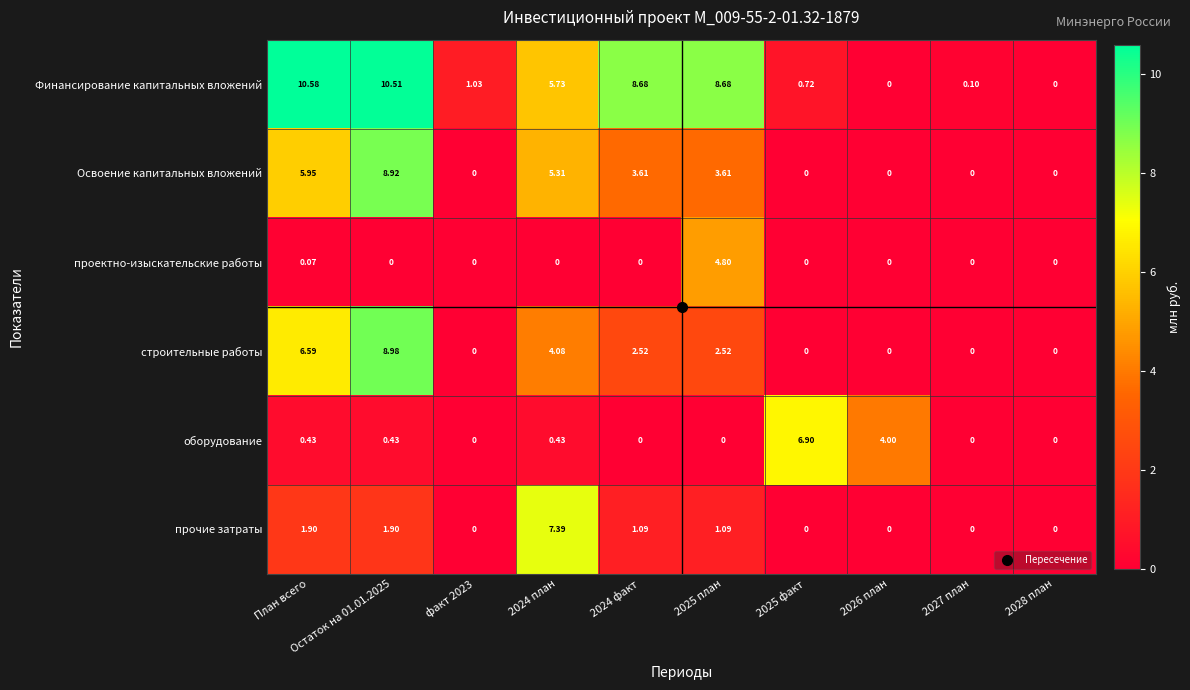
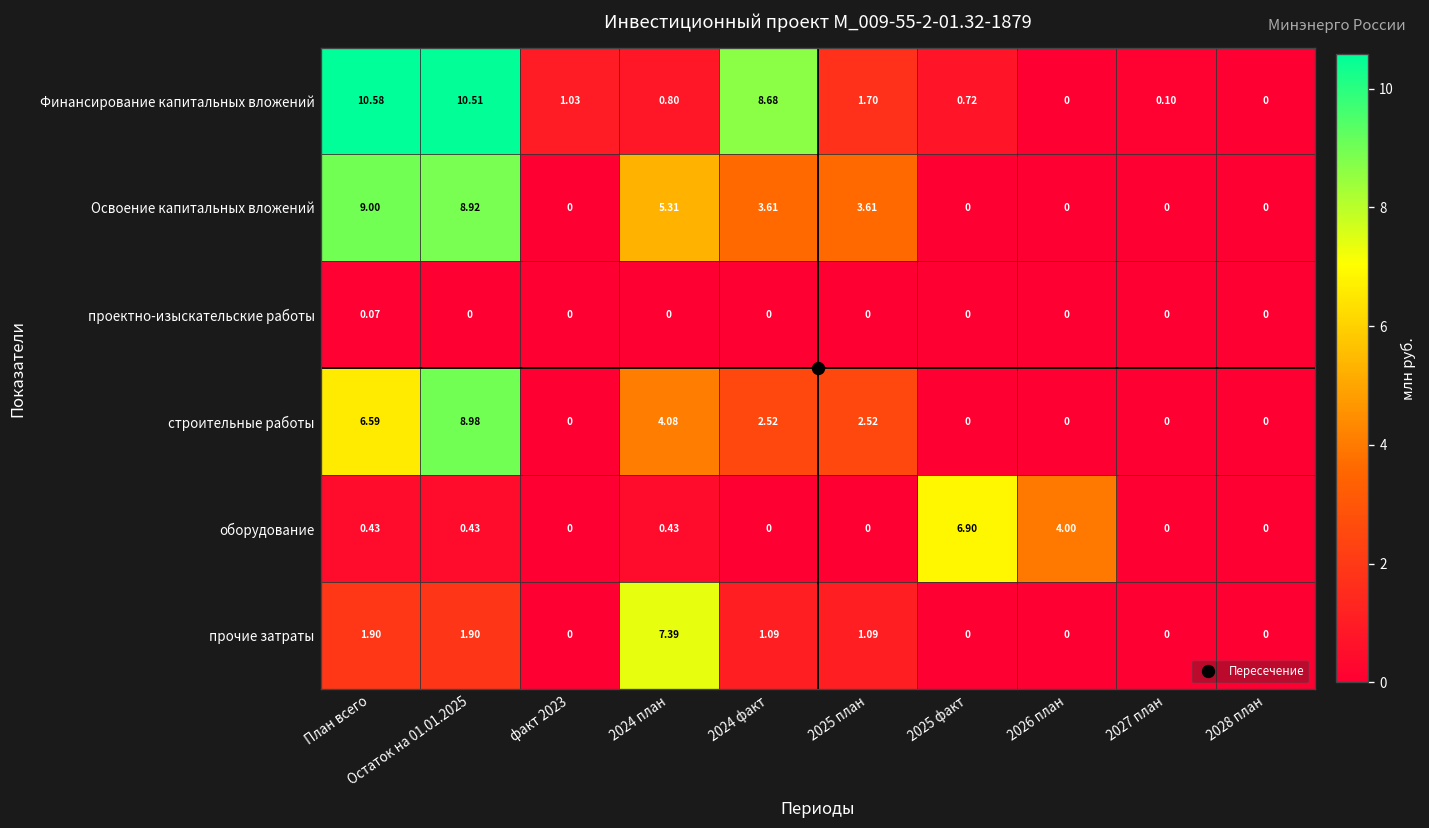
  {
    "Финансирование капитальных вложений": {
      "План всего": 10.58,
      "Остаток на 01.01.2025": 10.51,
      "факт 2023": 1.03,
-     "2024 план": 5.73,
+     "2024 план": 0.80,
      "2024 факт": 8.68,
-     "2025 план": 8.68,
+     "2025 план": 1.70,
      "2025 факт": 0.72,
      "2026 план": 0,
      "2027 план": 0.10,
      "2028 план": 0
    },
    "Освоение капитальных вложений": {
-     "План всего": 5.95,
+     "План всего": 9.00,
      "Остаток на 01.01.2025": 8.92,
      "факт 2023": 0,
      "2024 план": 5.31,
      "2024 факт": 3.61,
      "2025 план": 3.61,
      "2025 факт": 0,
      "2026 план": 0,
      "2027 план": 0,
      "2028 план": 0
    },
    "проектно-изыскательские работы": {
      "План всего": 0.07,
      "Остаток на 01.01.2025": 0,
      "факт 2023": 0,
      "2024 план": 0,
      "2024 факт": 0,
-     "2025 план": 4.80,
+     "2025 план": 0,
      "2025 факт": 0,
      "2026 план": 0,
      "2027 план": 0,
      "2028 план": 0
    },
    "строительные работы": {
      "План всего": 6.59,
      "Остаток на 01.01.2025": 8.98,
      "факт 2023": 0,
      "2024 план": 4.08,
      "2024 факт": 2.52,
      "2025 план": 2.52,
      "2025 факт": 0,
      "2026 план": 0,
      "2027 план": 0,
      "2028 план": 0
    },
    "оборудование": {
      "План всего": 0.43,
      "Остаток на 01.01.2025": 0.43,
      "факт 2023": 0,
      "2024 план": 0.43,
      "2024 факт": 0,
      "2025 план": 0,
      "2025 факт": 6.90,
      "2026 план": 4.00,
      "2027 план": 0,
      "2028 план": 0
    },
    "прочие затраты": {
      "План всего": 1.90,
      "Остаток на 01.01.2025": 1.90,
      "факт 2023": 0,
      "2024 план": 7.39,
      "2024 факт": 1.09,
      "2025 план": 1.09,
      "2025 факт": 0,
      "2026 план": 0,
      "2027 план": 0,
      "2028 план": 0
    }
  }
